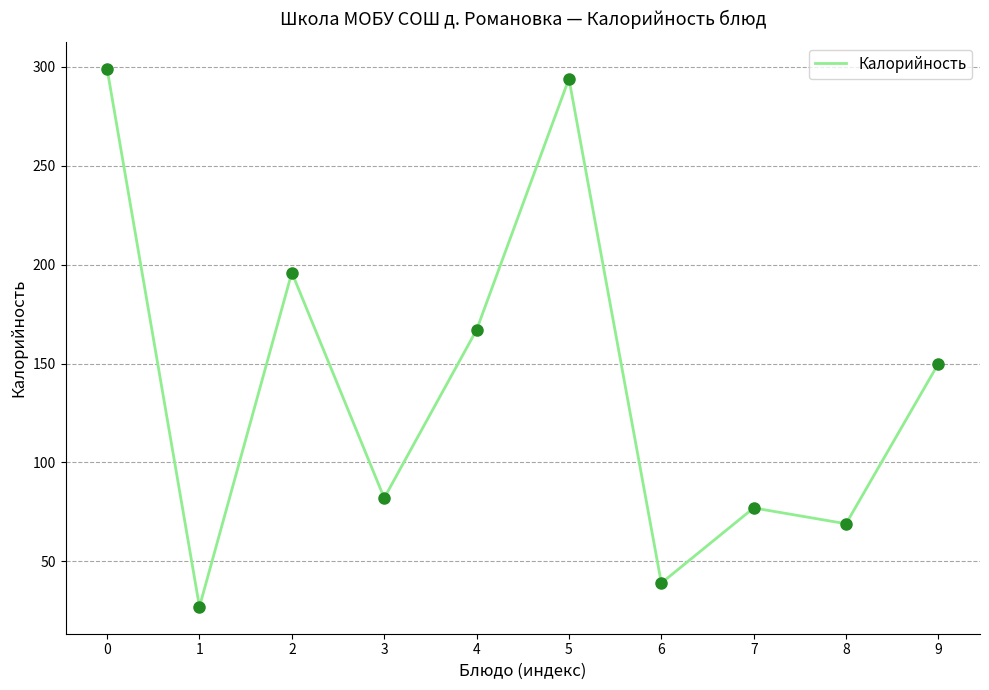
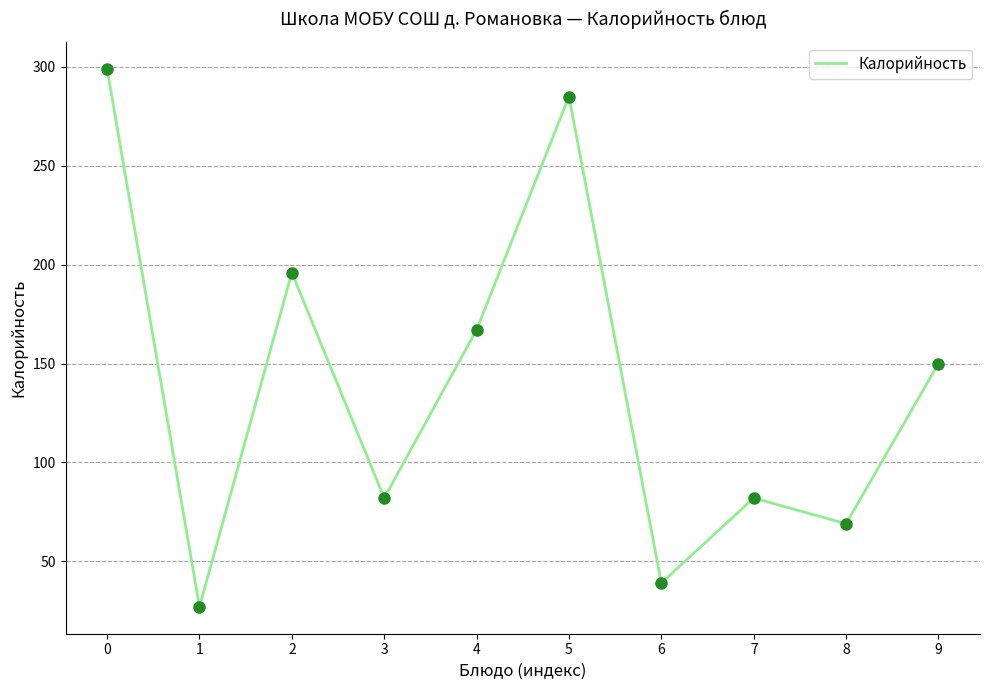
  {
    "0": 299,
    "1": 27,
    "2": 196,
    "3": 82,
    "4": 167,
-   "5": 294,
+   "5": 285,
    "6": 39,
-   "7": 77,
+   "7": 82,
    "8": 69,
    "9": 150
  }
